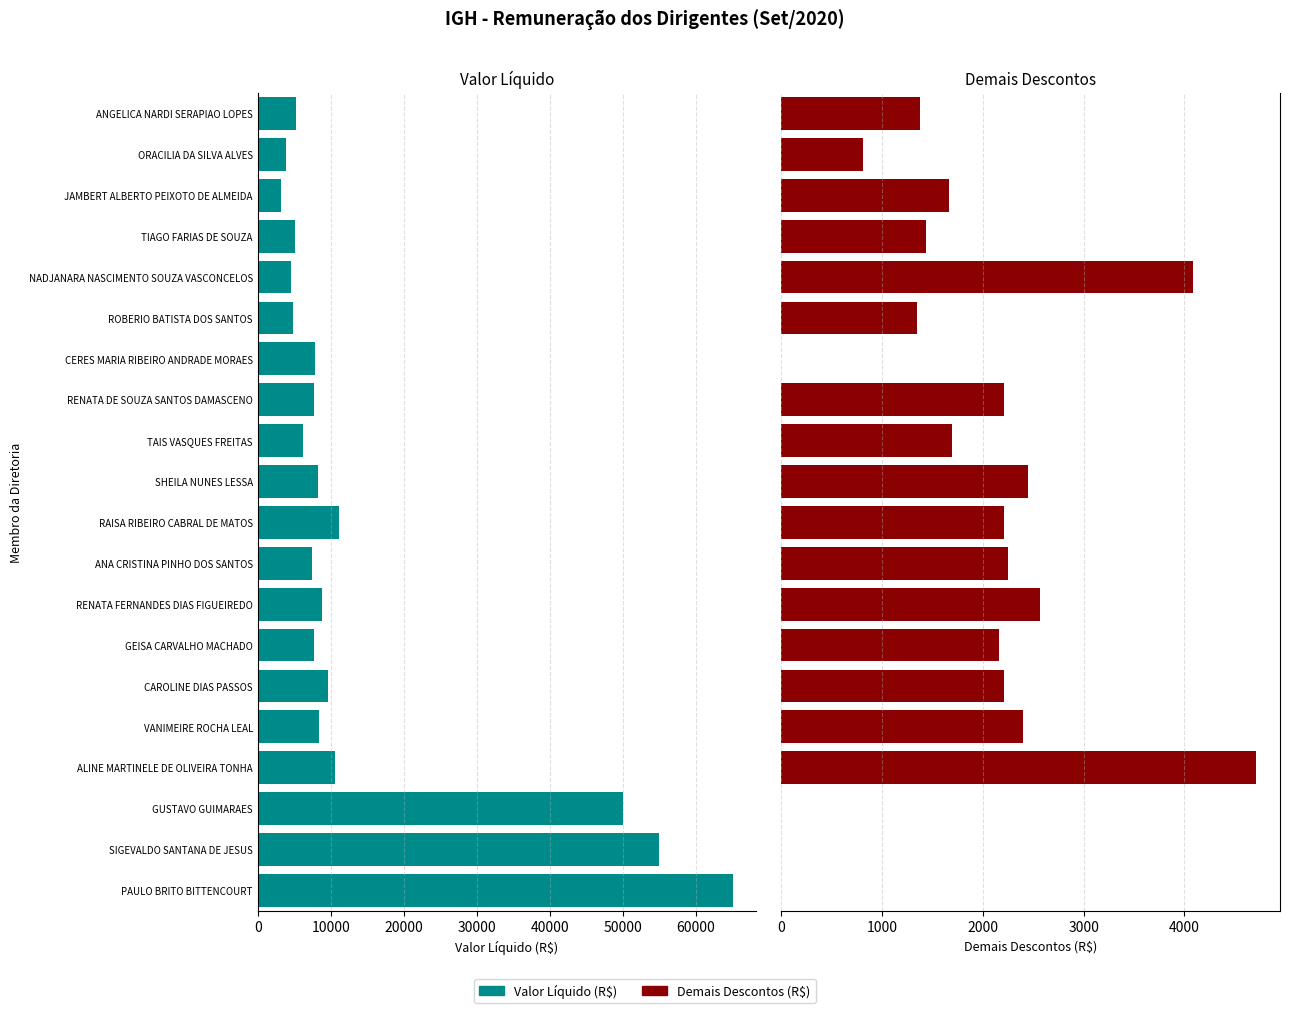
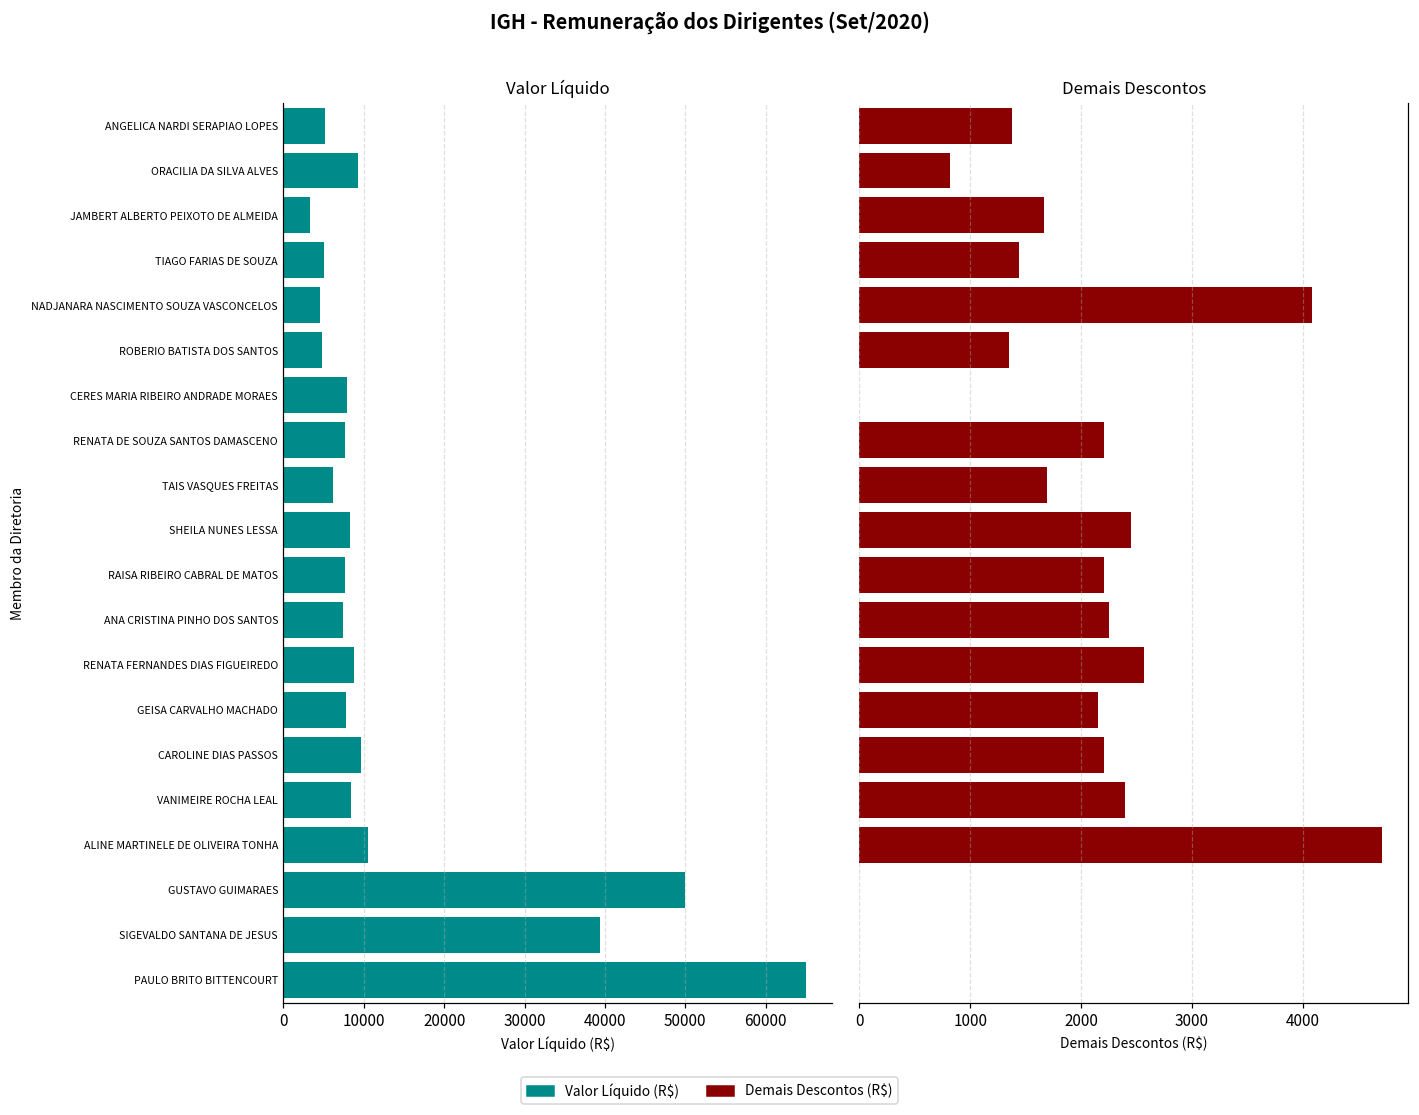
  {
    "Valor Líquido": {
      "ANGELICA NARDI SERAPIAO LOPES": 5000,
-     "ORACILIA DA SILVA ALVES": 4000,
+     "ORACILIA DA SILVA ALVES": 9000,
      "JAMBERT ALBERTO PEIXOTO DE ALMEIDA": 3000,
      "TIAGO FARIAS DE SOUZA": 5000,
      "NADJANARA NASCIMENTO SOUZA VASCONCELOS": 5000,
      "ROBERIO BATISTA DOS SANTOS": 5000,
      "CERES MARIA RIBEIRO ANDRADE MORAES": 8000,
      "RENATA DE SOUZA SANTOS DAMASCENO": 8000,
      "TAIS VASQUES FREITAS": 6000,
      "SHEILA NUNES LESSA": 8000,
-     "RAISA RIBEIRO CABRAL DE MATOS": 11000,
+     "RAISA RIBEIRO CABRAL DE MATOS": 8000,
      "ANA CRISTINA PINHO DOS SANTOS": 7000,
      "RENATA FERNANDES DIAS FIGUEIREDO": 9000,
      "GEISA CARVALHO MACHADO": 8000,
      "CAROLINE DIAS PASSOS": 10000,
      "VANIMEIRE ROCHA LEAL": 8000,
      "ALINE MARTINELE DE OLIVEIRA TONHA": 11000,
      "GUSTAVO GUIMARAES": 50000,
-     "SIGEVALDO SANTANA DE JESUS": 55000,
+     "SIGEVALDO SANTANA DE JESUS": 39000,
      "PAULO BRITO BITTENCOURT": 65000
    }
  }
